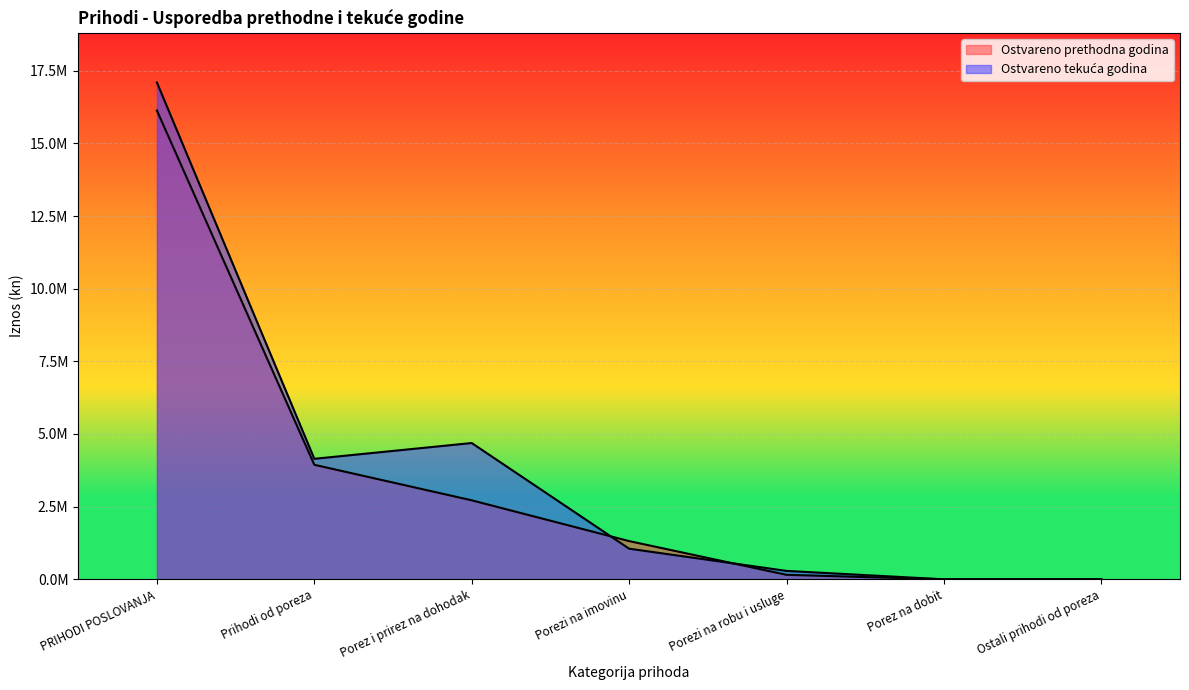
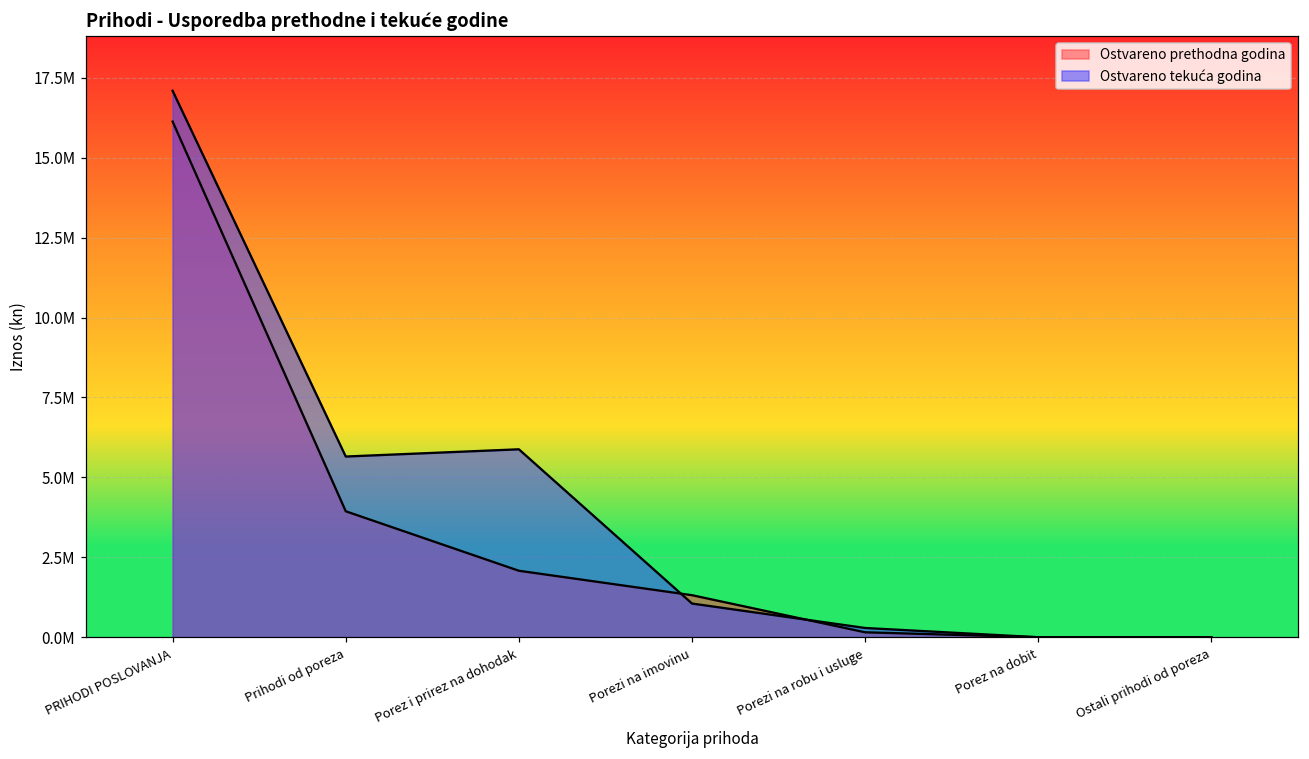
  {
    "Ostvareno prethodna godina": {
      "PRIHODI POSLOVANJA": 16100000,
      "Prihodi od poreza": 3900000,
-     "Porez i prirez na dohodak": 2700000,
+     "Porez i prirez na dohodak": 2100000,
      "Porezi na imovinu": 1300000,
      "Porezi na robu i usluge": 200000
    },
    "Ostvareno tekuća godina": {
      "PRIHODI POSLOVANJA": 17100000,
-     "Prihodi od poreza": 4100000,
-     "Porez i prirez na dohodak": 4700000,
+     "Prihodi od poreza": 5700000,
+     "Porez i prirez na dohodak": 5900000,
      "Porezi na imovinu": 1100000,
      "Porezi na robu i usluge": 300000
    }
  }
